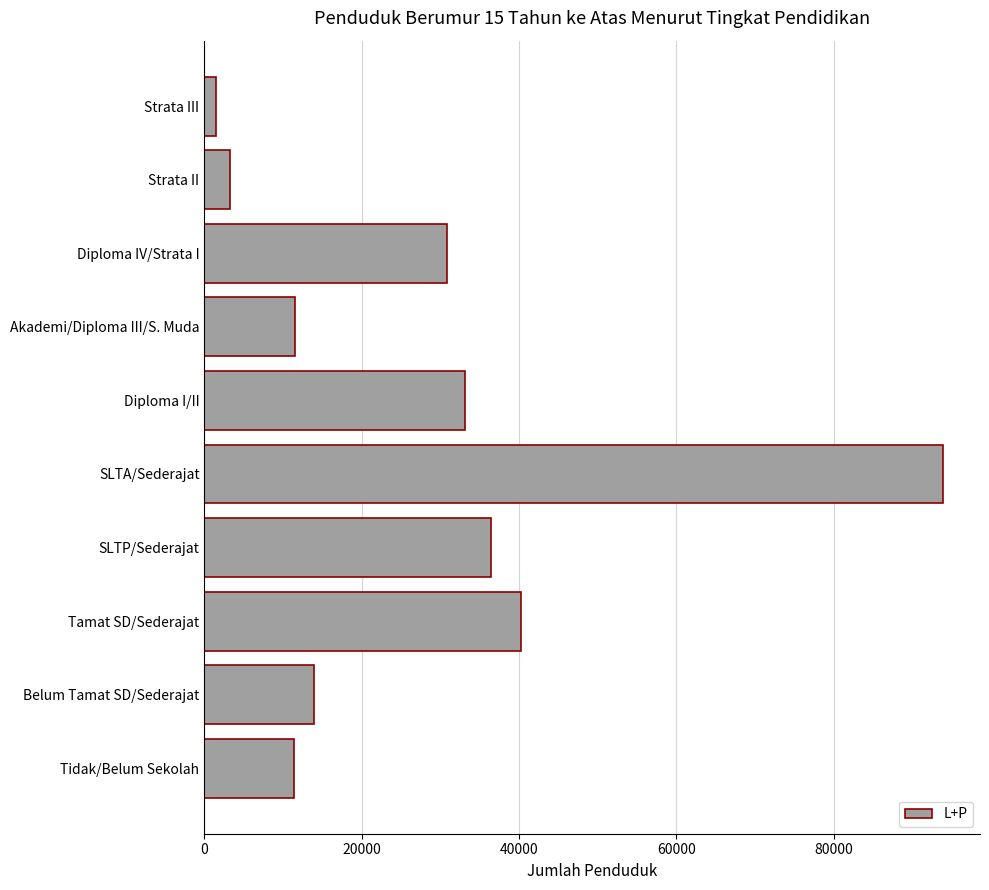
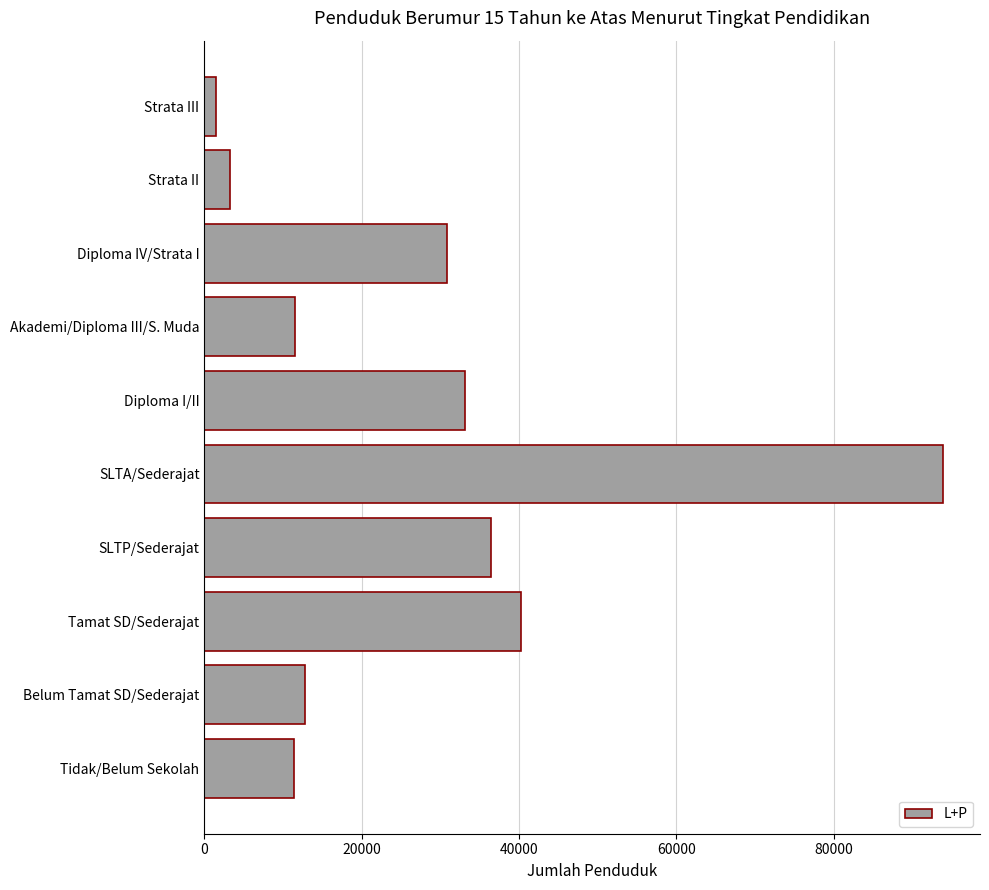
  {
    "Strata III": 2000,
    "Strata II": 3000,
    "Diploma IV/Strata I": 31000,
    "Akademi/Diploma III/S. Muda": 12000,
    "Diploma I/II": 33000,
    "SLTA/Sederajat": 94000,
    "SLTP/Sederajat": 36000,
    "Tamat SD/Sederajat": 40000,
-   "Belum Tamat SD/Sederajat": 14000,
+   "Belum Tamat SD/Sederajat": 13000,
    "Tidak/Belum Sekolah": 11000
  }
